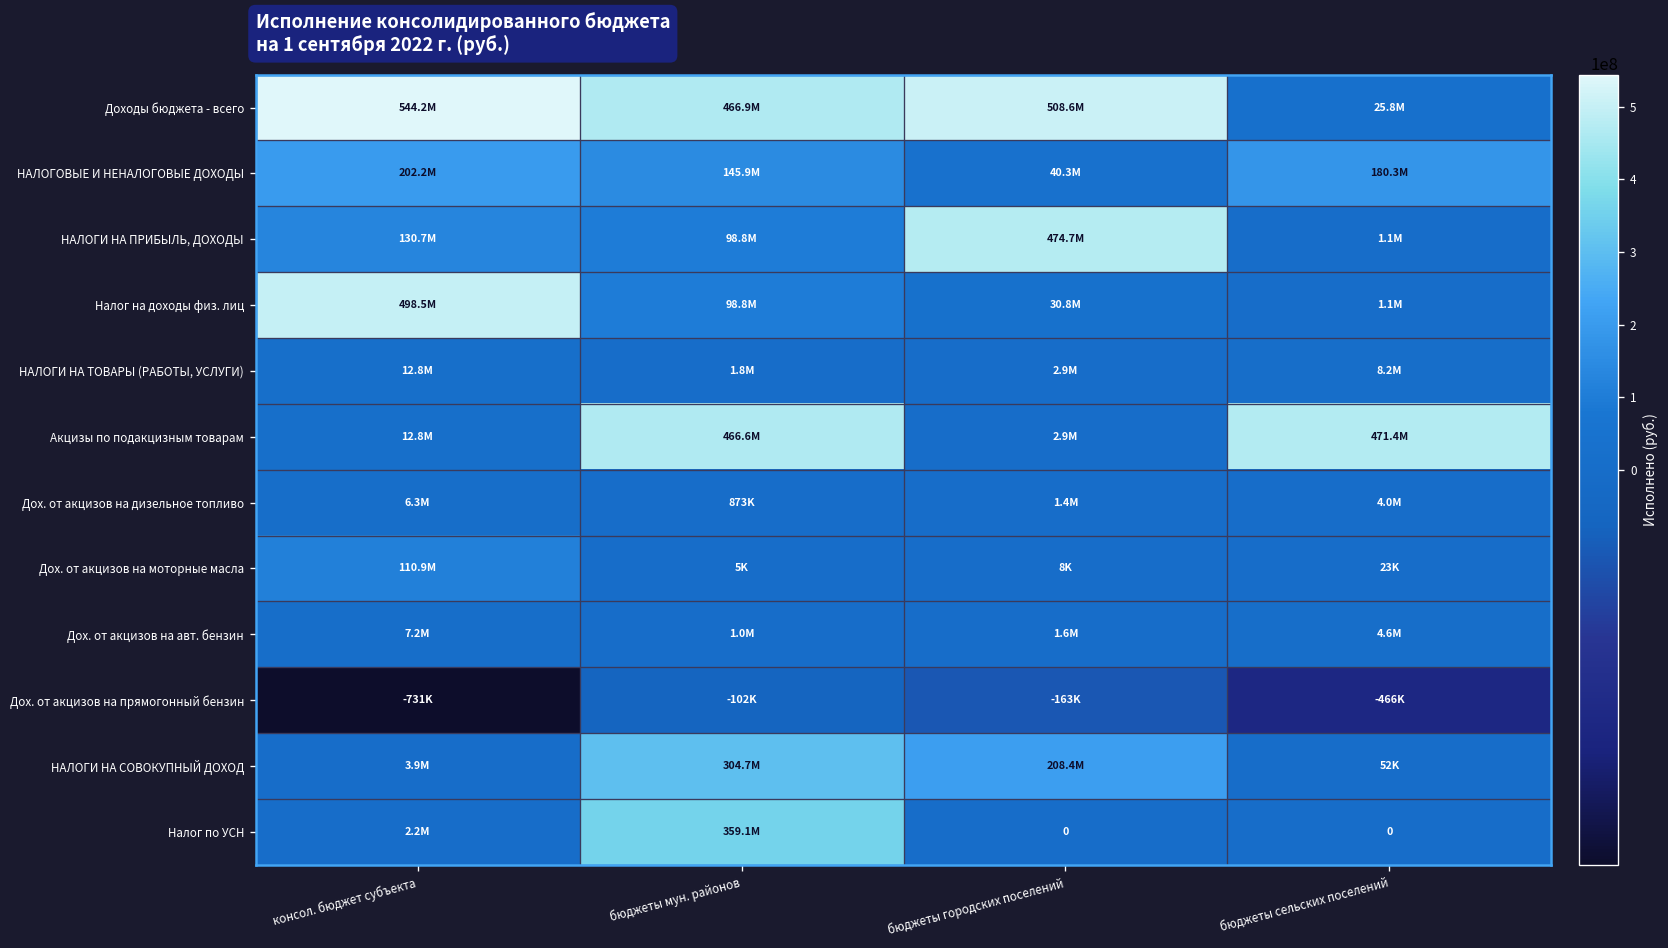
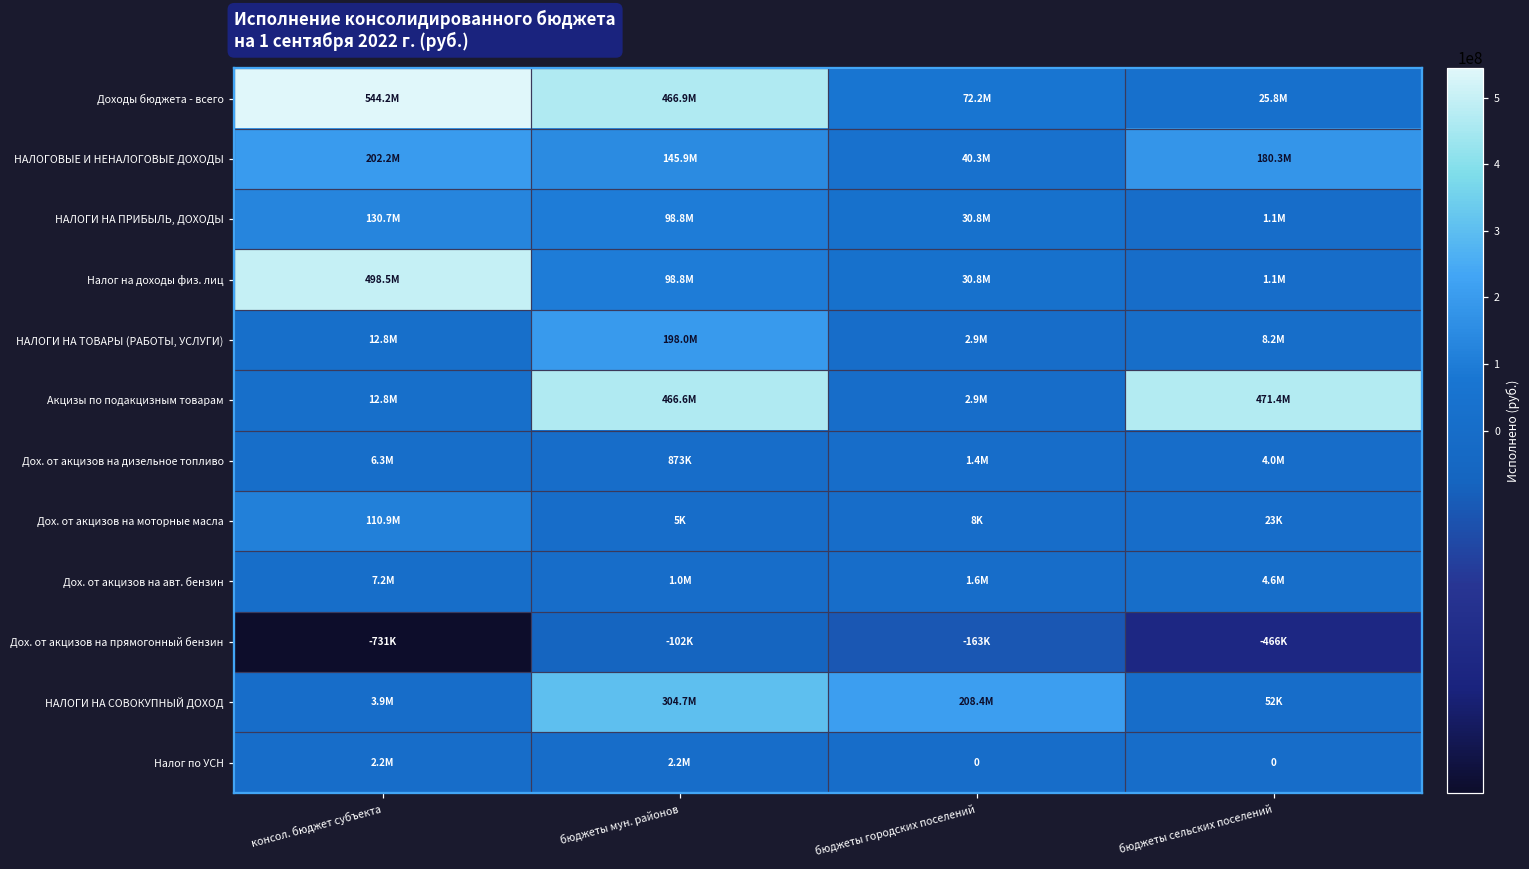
  {
    "Доходы бюджета - всего": {
      "консол. бюджет субъекта": "544.2M",
      "бюджеты мун. районов": "466.9M",
-     "бюджеты городских поселений": "508.6M",
+     "бюджеты городских поселений": "72.2M",
      "бюджеты сельских поселений": "25.8M"
    },
    "НАЛОГОВЫЕ И НЕНАЛОГОВЫЕ ДОХОДЫ": {
      "консол. бюджет субъекта": "202.2M",
      "бюджеты мун. районов": "145.9M",
      "бюджеты городских поселений": "40.3M",
      "бюджеты сельских поселений": "180.3M"
    },
    "НАЛОГИ НА ПРИБЫЛЬ, ДОХОДЫ": {
      "консол. бюджет субъекта": "130.7M",
      "бюджеты мун. районов": "98.8M",
-     "бюджеты городских поселений": "474.7M",
+     "бюджеты городских поселений": "30.8M",
      "бюджеты сельских поселений": "1.1M"
    },
    "Налог на доходы физ. лиц": {
      "консол. бюджет субъекта": "498.5M",
      "бюджеты мун. районов": "98.8M",
      "бюджеты городских поселений": "30.8M",
      "бюджеты сельских поселений": "1.1M"
    },
    "НАЛОГИ НА ТОВАРЫ (РАБОТЫ, УСЛУГИ)": {
      "консол. бюджет субъекта": "12.8M",
-     "бюджеты мун. районов": "1.8M",
+     "бюджеты мун. районов": "198.0M",
      "бюджеты городских поселений": "2.9M",
      "бюджеты сельских поселений": "8.2M"
    },
    "Акцизы по подакцизным товарам": {
      "консол. бюджет субъекта": "12.8M",
      "бюджеты мун. районов": "466.6M",
      "бюджеты городских поселений": "2.9M",
      "бюджеты сельских поселений": "471.4M"
    },
    "Дох. от акцизов на дизельное топливо": {
      "консол. бюджет субъекта": "6.3M",
      "бюджеты мун. районов": "873K",
      "бюджеты городских поселений": "1.4M",
      "бюджеты сельских поселений": "4.0M"
    },
    "Дох. от акцизов на моторные масла": {
      "консол. бюджет субъекта": "110.9M",
      "бюджеты мун. районов": "5K",
      "бюджеты городских поселений": "8K",
      "бюджеты сельских поселений": "23K"
    },
    "Дох. от акцизов на авт. бензин": {
      "консол. бюджет субъекта": "7.2M",
      "бюджеты мун. районов": "1.0M",
      "бюджеты городских поселений": "1.6M",
      "бюджеты сельских поселений": "4.6M"
    },
    "Дох. от акцизов на прямогонный бензин": {
      "консол. бюджет субъекта": "-731K",
      "бюджеты мун. районов": "-102K",
      "бюджеты городских поселений": "-163K",
      "бюджеты сельских поселений": "-466K"
    },
    "НАЛОГИ НА СОВОКУПНЫЙ ДОХОД": {
      "консол. бюджет субъекта": "3.9M",
      "бюджеты мун. районов": "304.7M",
      "бюджеты городских поселений": "208.4M",
      "бюджеты сельских поселений": "52K"
    },
    "Налог по УСН": {
      "консол. бюджет субъекта": "2.2M",
-     "бюджеты мун. районов": "359.1M",
+     "бюджеты мун. районов": "2.2M",
      "бюджеты городских поселений": "0",
      "бюджеты сельских поселений": "0"
    }
  }
